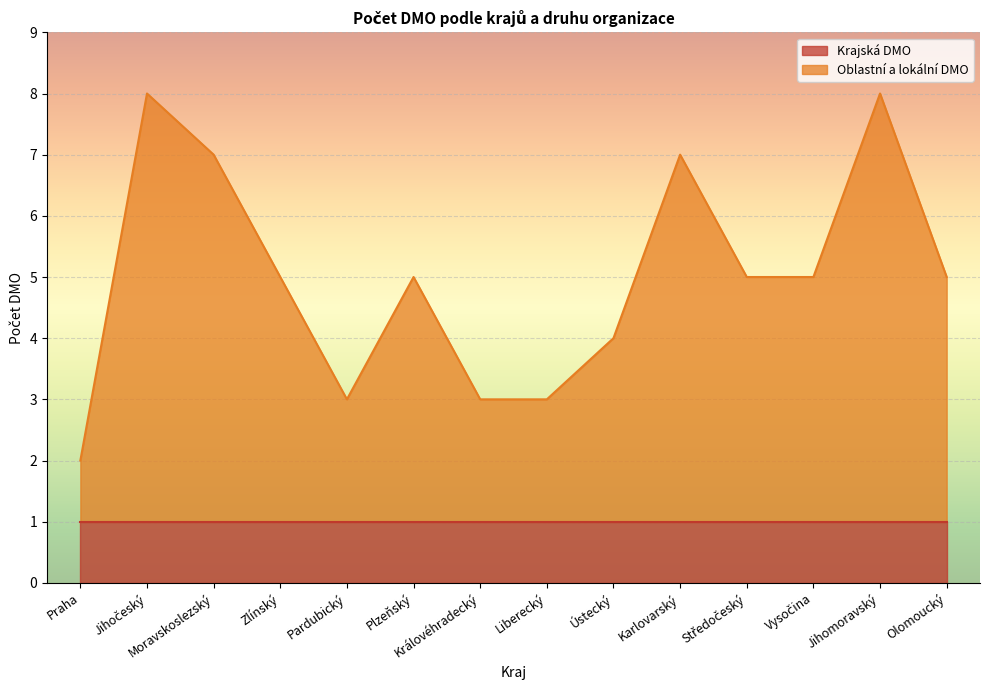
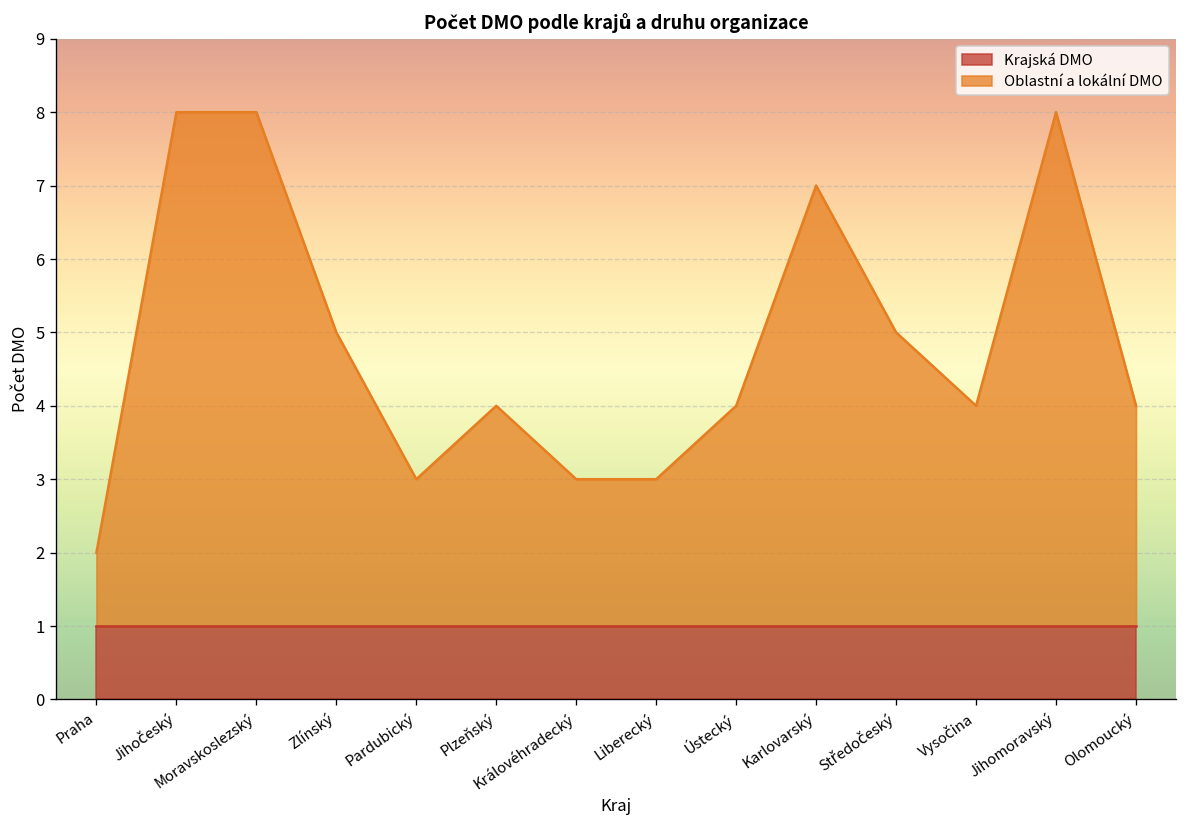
  {
    "Krajská DMO": {
      "Praha": 1.0,
      "Jihočeský": 1.0,
      "Moravskoslezský": 1.0,
      "Zlínský": 1.0,
      "Pardubický": 1.0,
      "Plzeňský": 1.0,
      "Královéhradecký": 1.0,
      "Liberecký": 1.0,
      "Ústecký": 1.0,
      "Karlovarský": 1.0,
      "Středočeský": 1.0,
      "Vysočina": 1.0,
      "Jihomoravský": 1.0,
      "Olomoucký": 1.0
    },
    "Oblastní a lokální DMO": {
      "Praha": 2.0,
      "Jihočeský": 8.0,
-     "Moravskoslezský": 7.0,
+     "Moravskoslezský": 8.0,
      "Zlínský": 5.0,
      "Pardubický": 3.0,
-     "Plzeňský": 5.0,
+     "Plzeňský": 4.0,
      "Královéhradecký": 3.0,
      "Liberecký": 3.0,
      "Ústecký": 4.0,
      "Karlovarský": 7.0,
      "Středočeský": 5.0,
-     "Vysočina": 5.0,
+     "Vysočina": 4.0,
      "Jihomoravský": 8.0,
-     "Olomoucký": 5.0
+     "Olomoucký": 4.0
    }
  }
